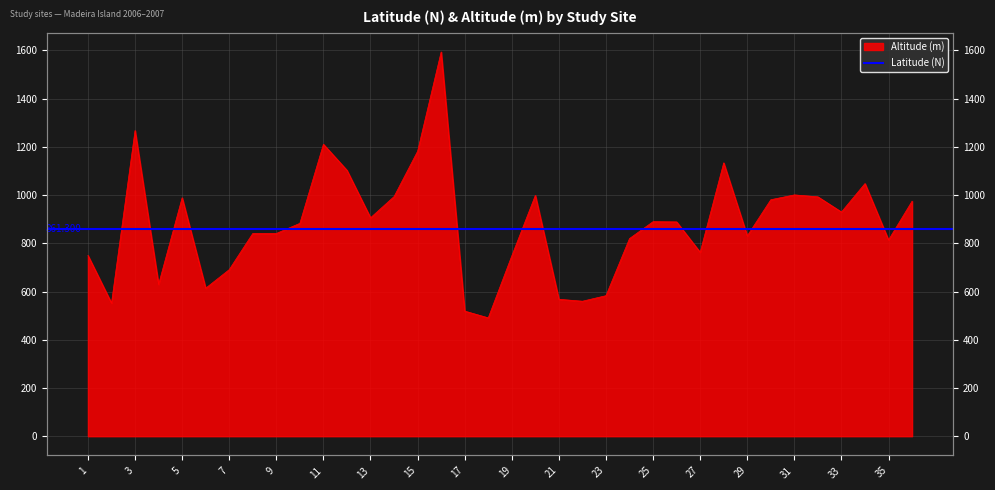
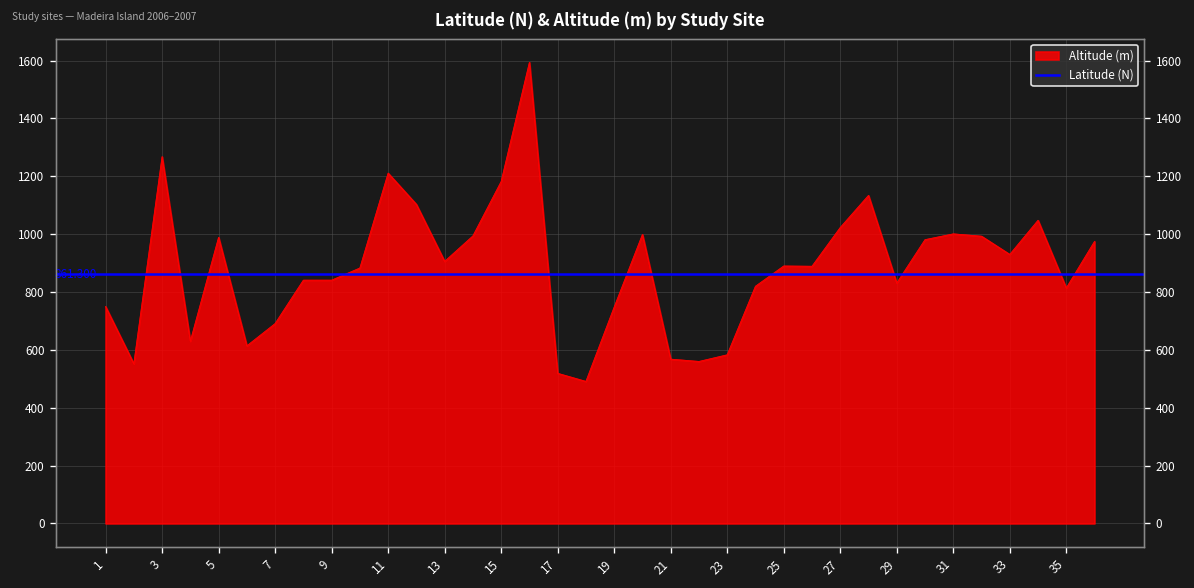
  {
    "3": 1270,
    "5": 990,
    "7": 690,
    "9": 840,
    "11": 1210,
    "13": 910,
    "15": 1180,
    "17": 520,
    "19": 750,
    "21": 570,
    "23": 580,
    "25": 890,
-   "27": 760,
+   "27": 1020,
    "29": 830,
    "31": 1000,
    "33": 930,
    "35": 810
  }
